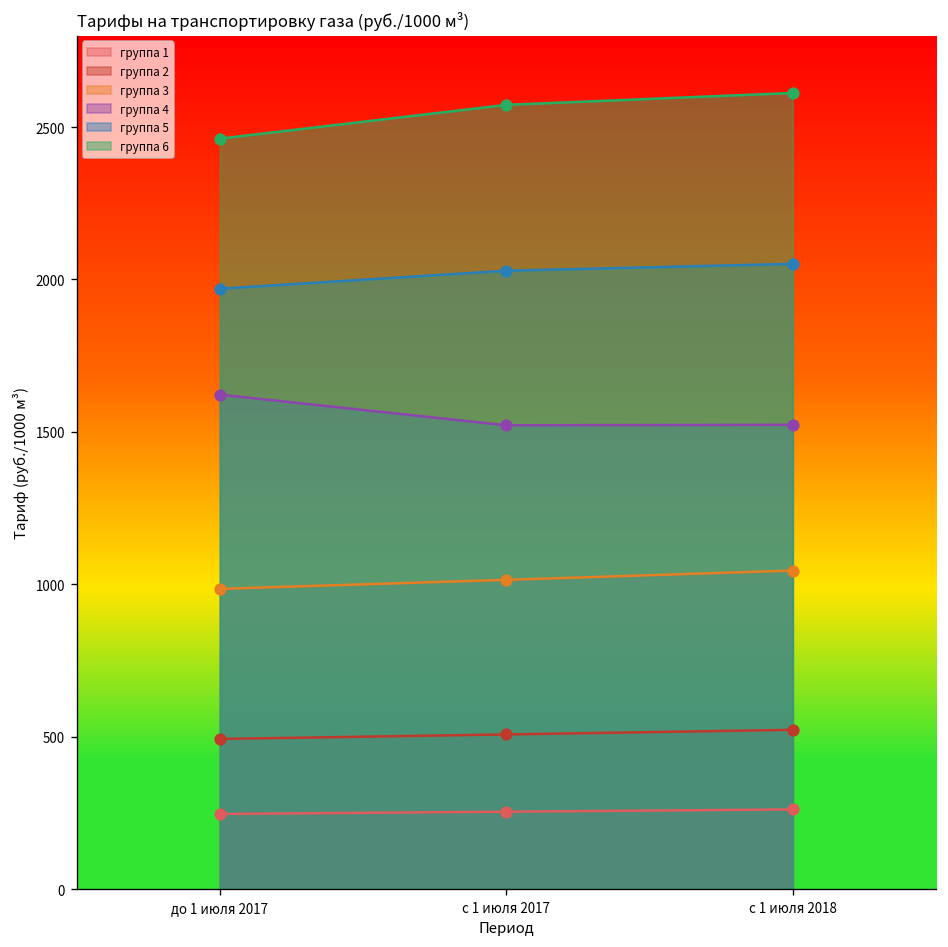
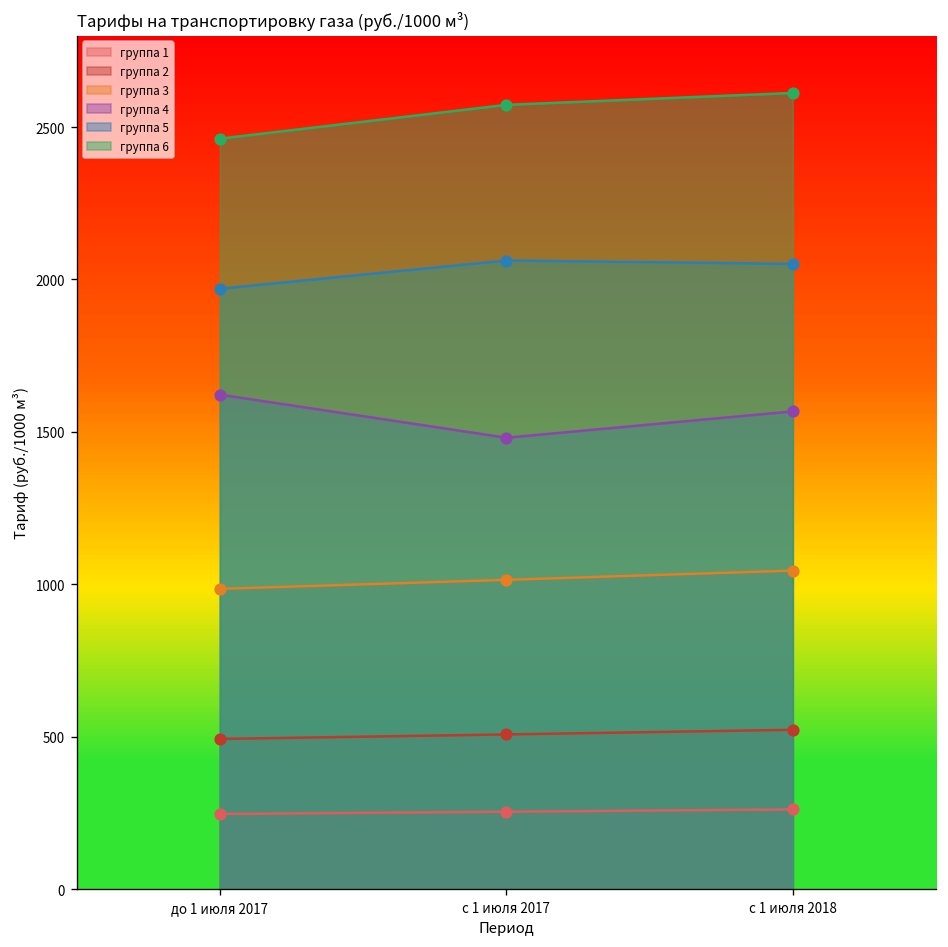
  {
    "группа 4": {
      "до 1 июля 2017": 1620,
-     "с 1 июля 2017": 1520,
-     "с 1 июля 2018": 1520
+     "с 1 июля 2017": 1480,
+     "с 1 июля 2018": 1570
    },
    "группа 5": {
      "до 1 июля 2017": 1970,
-     "с 1 июля 2017": 2030,
+     "с 1 июля 2017": 2060,
      "с 1 июля 2018": 2050
    },
    "группа 6": {
      "до 1 июля 2017": 2460,
      "с 1 июля 2017": 2570,
      "с 1 июля 2018": 2610
    }
  }
